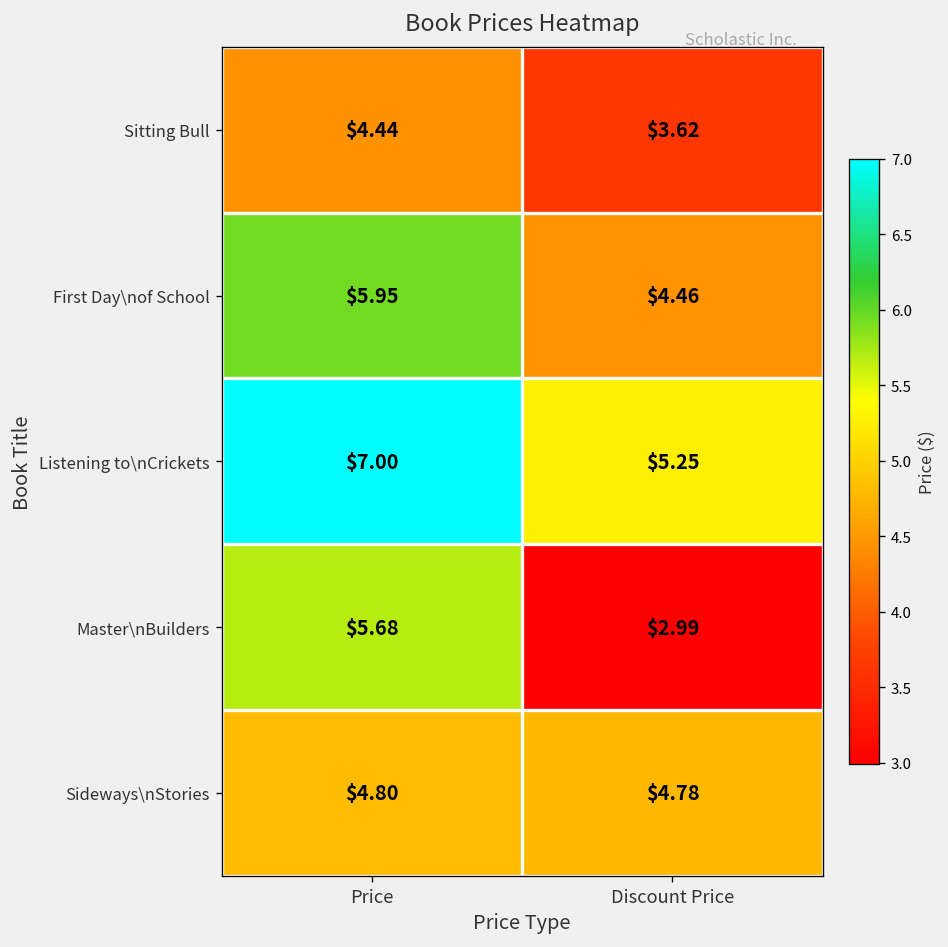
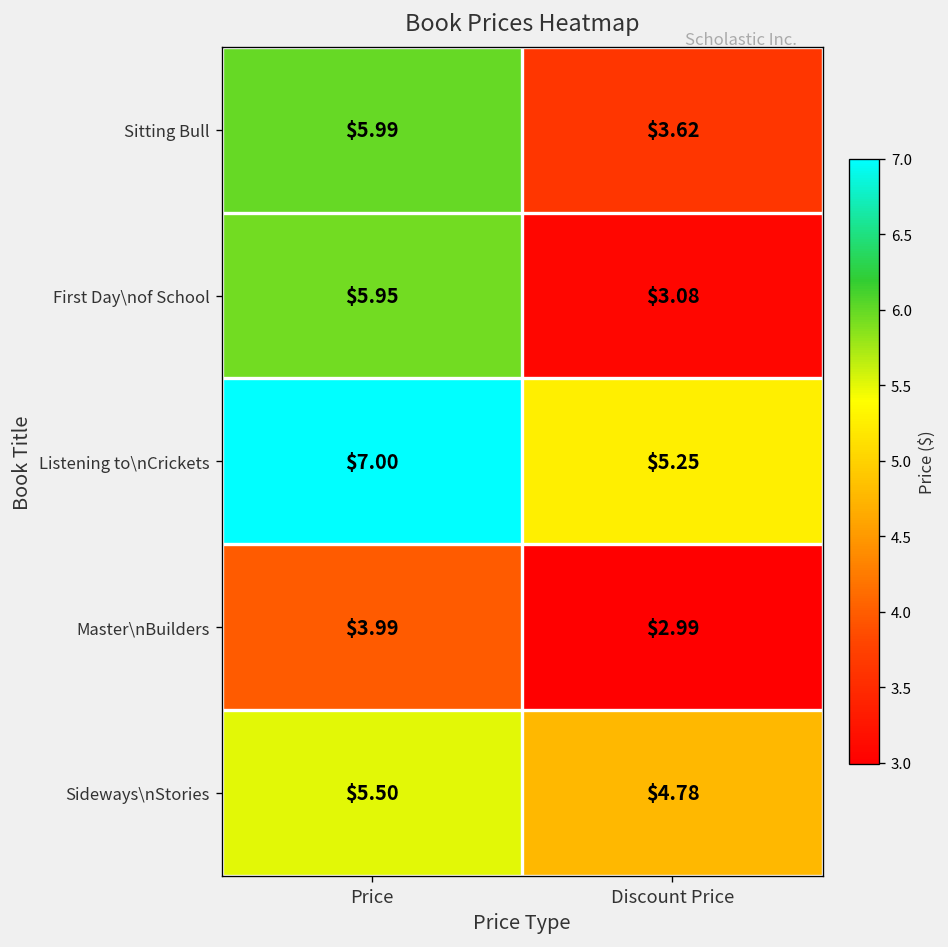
  {
    "Sitting Bull": {
-     "Price": "$4.44",
+     "Price": "$5.99",
      "Discount Price": "$3.62"
    },
    "First Day\\nof School": {
      "Price": "$5.95",
-     "Discount Price": "$4.46"
+     "Discount Price": "$3.08"
    },
    "Listening to\\nCrickets": {
      "Price": "$7.00",
      "Discount Price": "$5.25"
    },
    "Master\\nBuilders": {
-     "Price": "$5.68",
+     "Price": "$3.99",
      "Discount Price": "$2.99"
    },
    "Sideways\\nStories": {
-     "Price": "$4.80",
+     "Price": "$5.50",
      "Discount Price": "$4.78"
    }
  }
